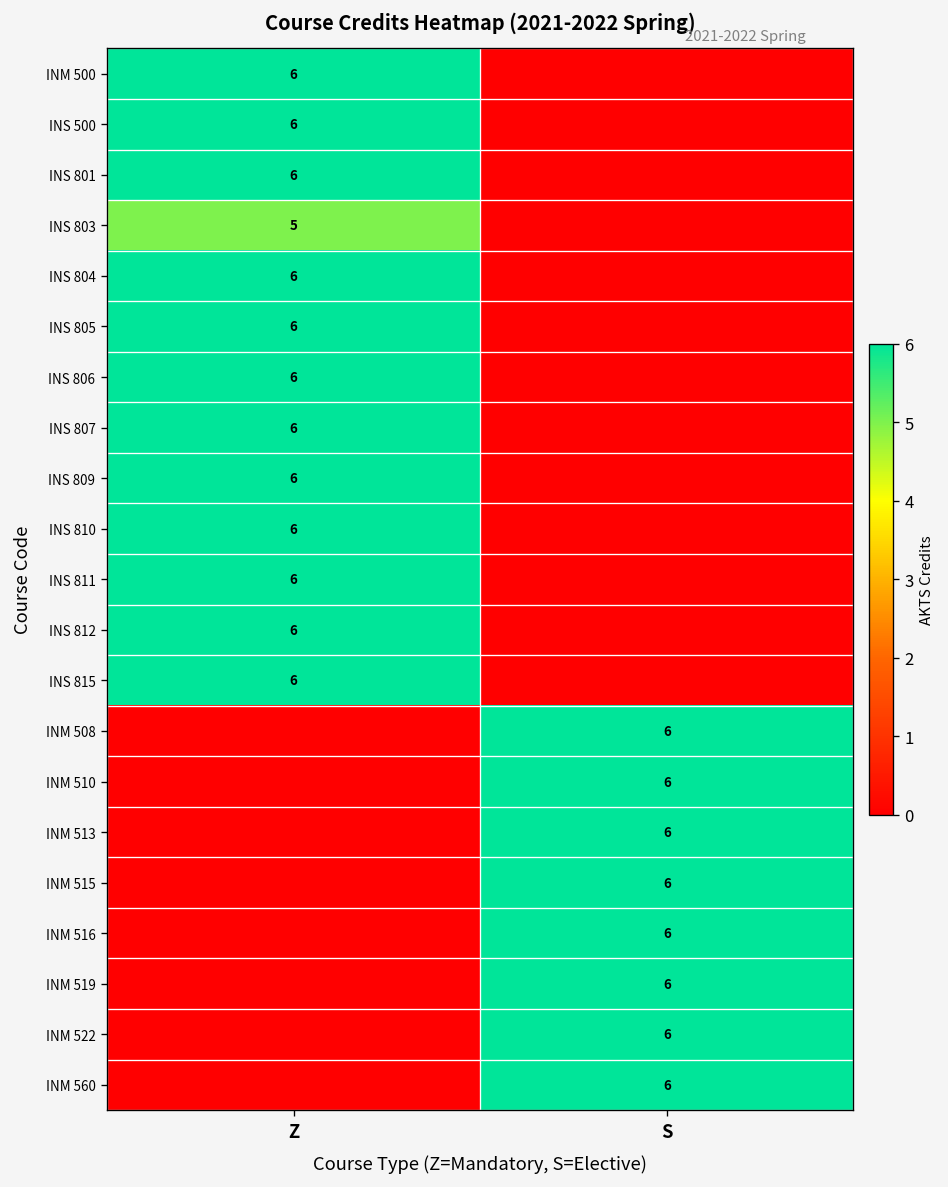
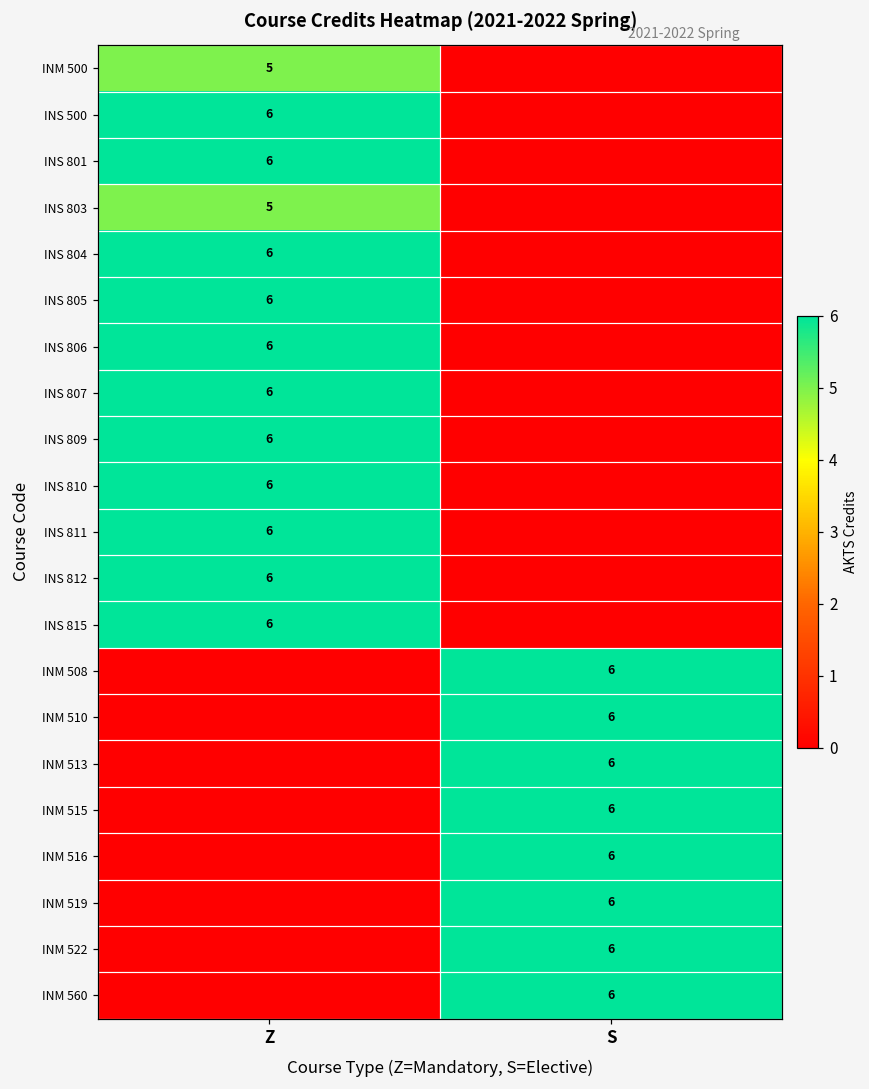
  {
    "INM 500": {
-     "Z": 6
+     "Z": 5
    },
    "INS 500": {
      "Z": 6
    },
    "INS 801": {
      "Z": 6
    },
    "INS 803": {
      "Z": 5
    },
    "INS 804": {
      "Z": 6
    },
    "INS 805": {
      "Z": 6
    },
    "INS 806": {
      "Z": 6
    },
    "INS 807": {
      "Z": 6
    },
    "INS 809": {
      "Z": 6
    },
    "INS 810": {
      "Z": 6
    },
    "INS 811": {
      "Z": 6
    },
    "INS 812": {
      "Z": 6
    },
    "INS 815": {
      "Z": 6
    },
    "INM 508": {
      "S": 6
    },
    "INM 510": {
      "S": 6
    },
    "INM 513": {
      "S": 6
    },
    "INM 515": {
      "S": 6
    },
    "INM 516": {
      "S": 6
    },
    "INM 519": {
      "S": 6
    },
    "INM 522": {
      "S": 6
    },
    "INM 560": {
      "S": 6
    }
  }
